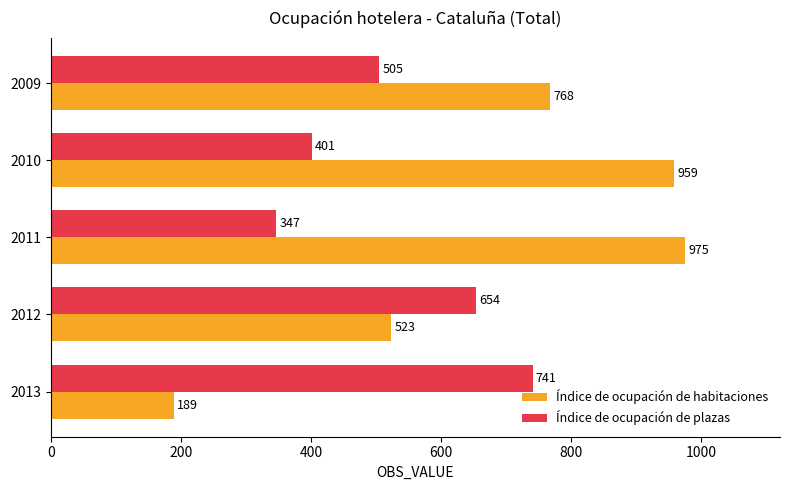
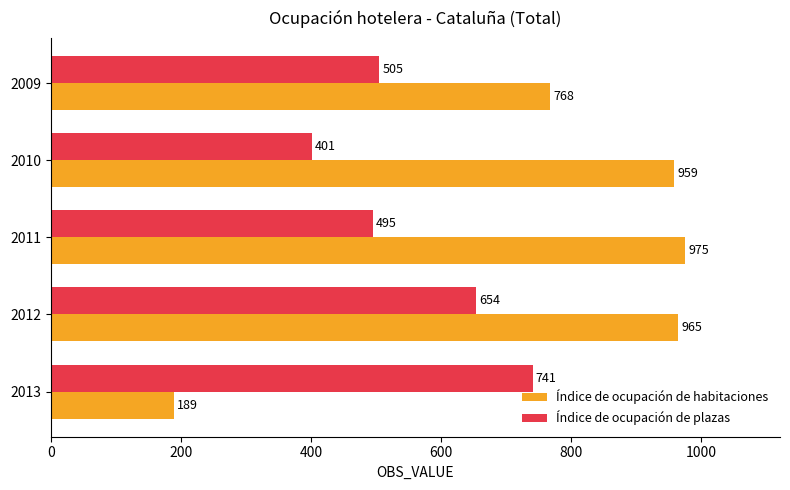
  {
    "Índice de ocupación de habitaciones": {
      "2009": 768,
      "2010": 959,
      "2011": 975,
-     "2012": 523,
+     "2012": 965,
      "2013": 189
    },
    "Índice de ocupación de plazas": {
      "2009": 505,
      "2010": 401,
-     "2011": 347,
+     "2011": 495,
      "2012": 654,
      "2013": 741
    }
  }
